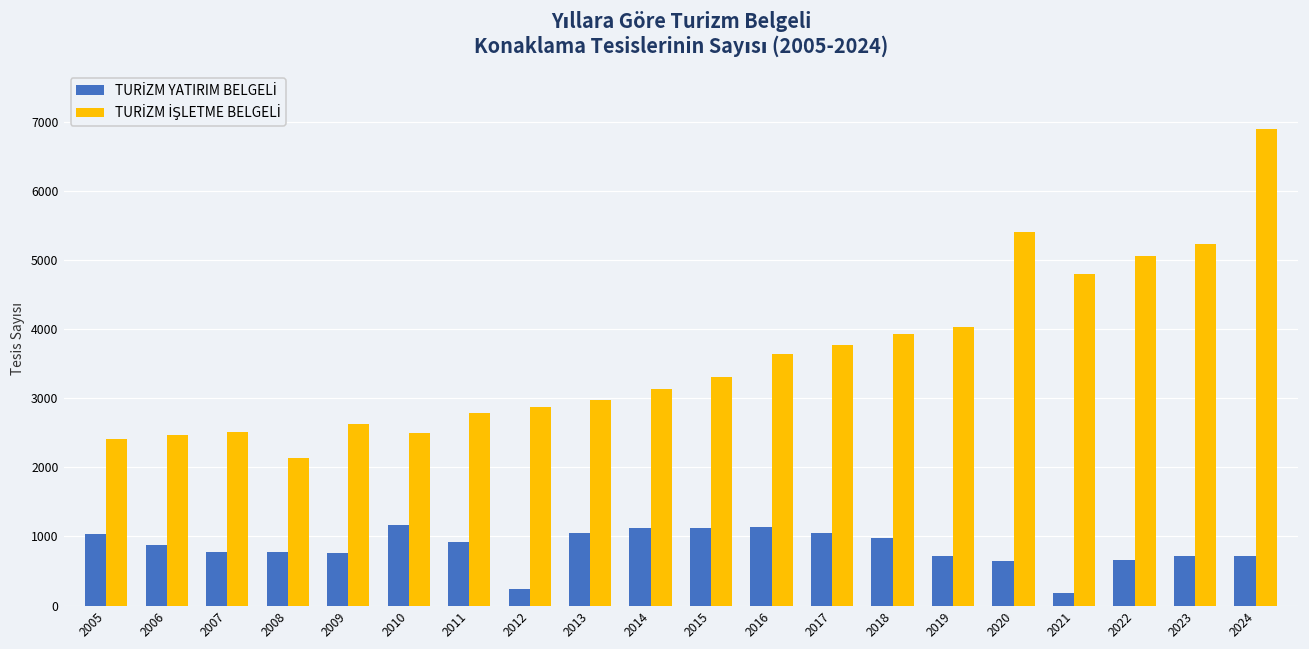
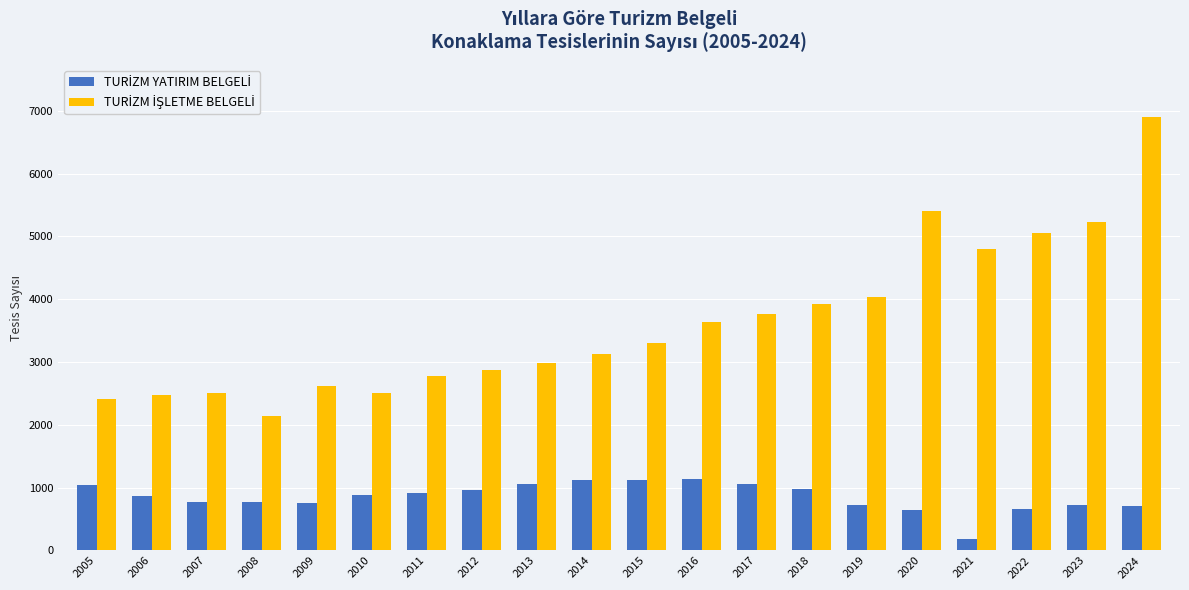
  {
    "TURİZM YATIRIM BELGELİ": {
      "2005": 1000,
      "2006": 900,
      "2007": 800,
      "2008": 800,
      "2009": 800,
-     "2010": 1200,
+     "2010": 900,
      "2011": 900,
-     "2012": 200,
+     "2012": 1000,
      "2013": 1100,
      "2014": 1100,
      "2015": 1100,
      "2016": 1100,
      "2017": 1100,
      "2018": 1000,
      "2019": 700,
      "2020": 600,
      "2021": 200,
      "2022": 700,
      "2023": 700,
      "2024": 700
    },
    "TURİZM İŞLETME BELGELİ": {
      "2005": 2400,
      "2006": 2500,
      "2007": 2500,
      "2008": 2100,
      "2009": 2600,
      "2010": 2500,
      "2011": 2800,
      "2012": 2900,
      "2013": 3000,
      "2014": 3100,
      "2015": 3300,
      "2016": 3600,
      "2017": 3800,
      "2018": 3900,
      "2019": 4000,
      "2020": 5400,
      "2021": 4800,
      "2022": 5100,
      "2023": 5200,
      "2024": 6900
    }
  }
